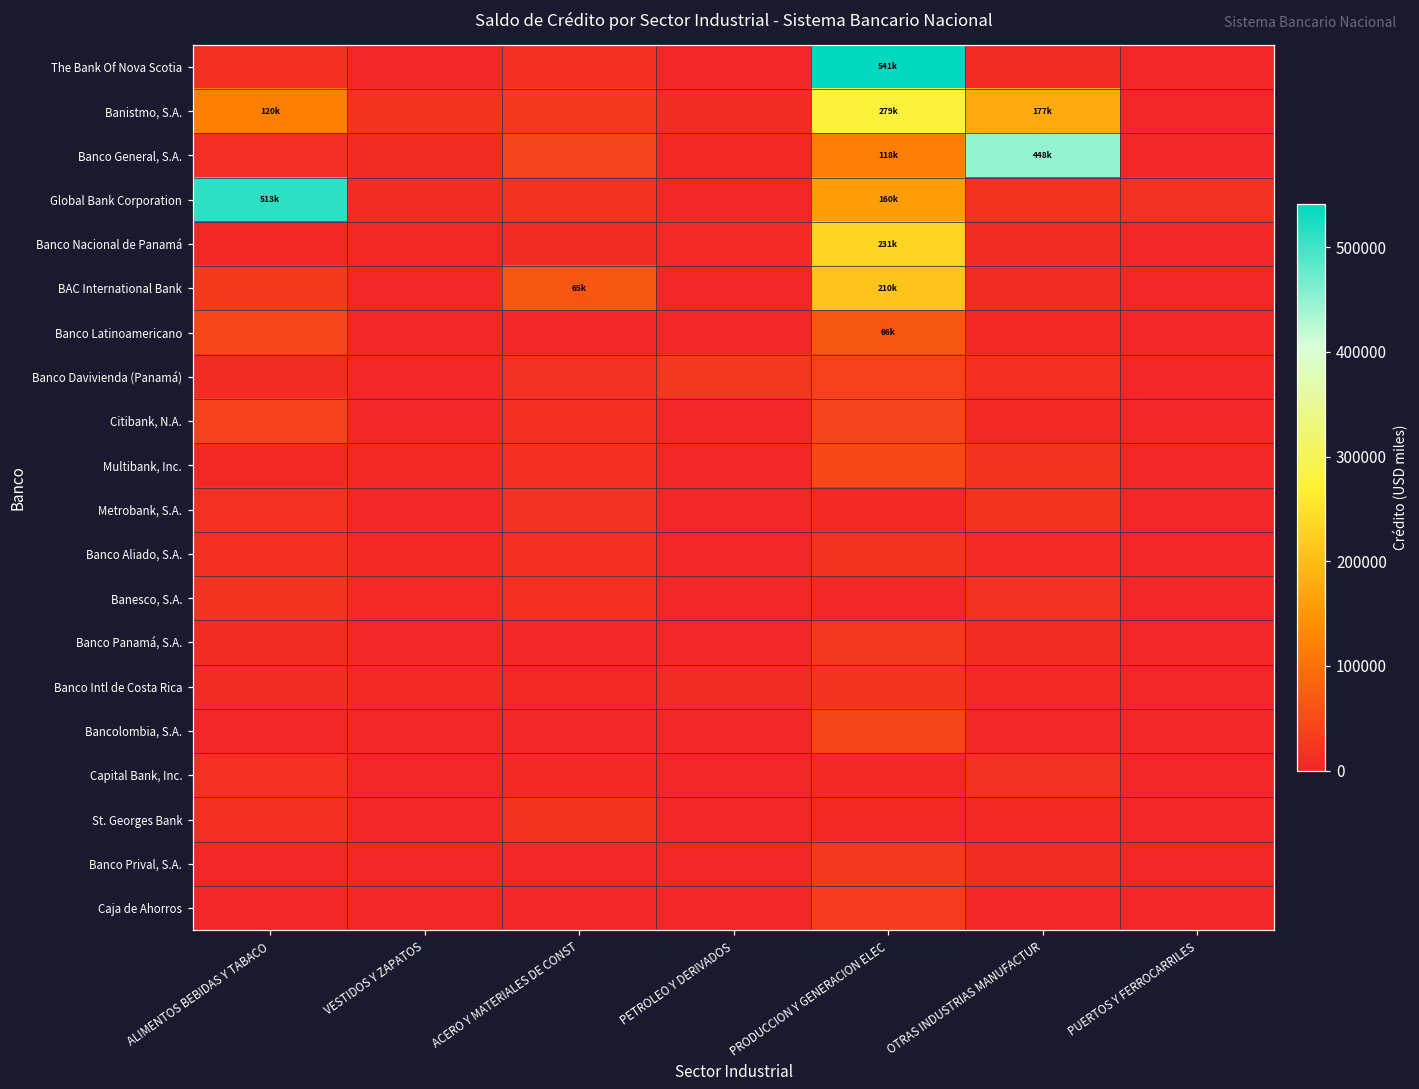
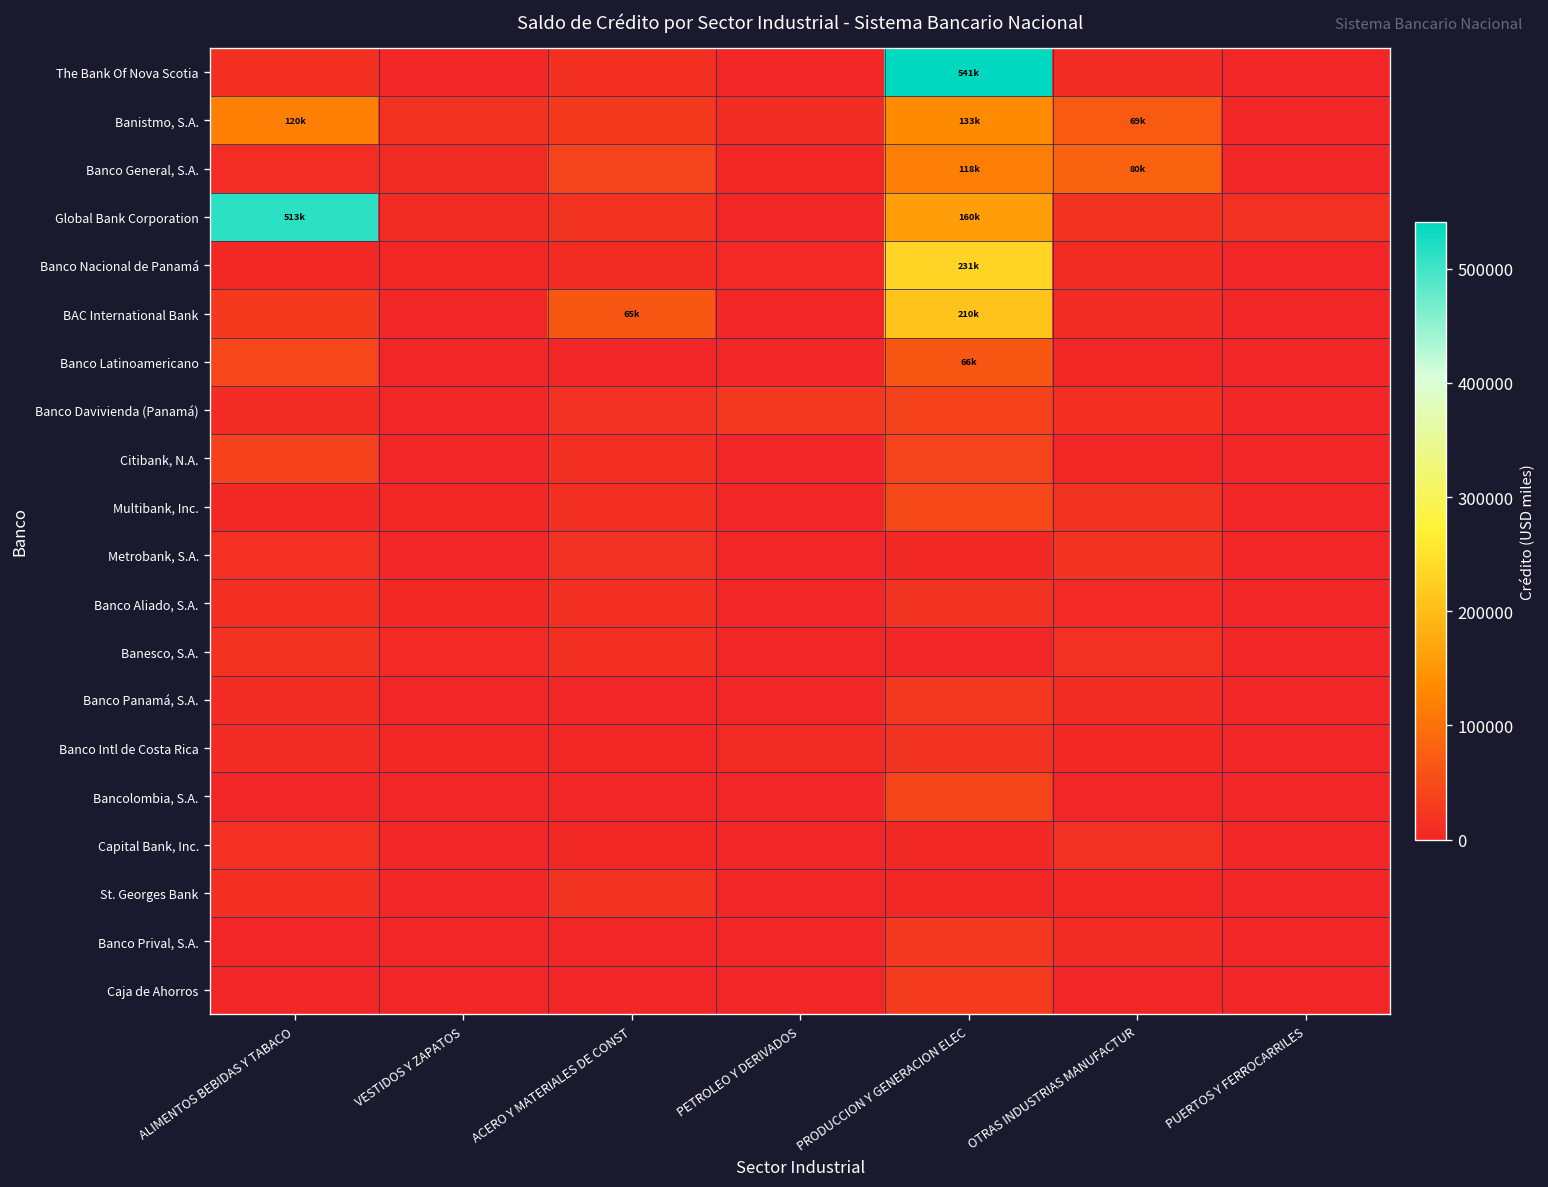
  {
    "The Bank Of Nova Scotia": {
      "PRODUCCION Y GENERACION ELEC": "541k"
    },
    "Banistmo, S.A.": {
      "ALIMENTOS BEBIDAS Y TABACO": "120k",
-     "PRODUCCION Y GENERACION ELEC": "279k",
-     "OTRAS INDUSTRIAS MANUFACTUR": "177k"
+     "PRODUCCION Y GENERACION ELEC": "133k",
+     "OTRAS INDUSTRIAS MANUFACTUR": "69k"
    },
    "Banco General, S.A.": {
      "PRODUCCION Y GENERACION ELEC": "118k",
-     "OTRAS INDUSTRIAS MANUFACTUR": "448k"
+     "OTRAS INDUSTRIAS MANUFACTUR": "80k"
    },
    "Global Bank Corporation": {
      "ALIMENTOS BEBIDAS Y TABACO": "513k",
      "PRODUCCION Y GENERACION ELEC": "160k"
    },
    "Banco Nacional de Panamá": {
      "PRODUCCION Y GENERACION ELEC": "231k"
    },
    "BAC International Bank": {
      "ACERO Y MATERIALES DE CONST": "65k",
      "PRODUCCION Y GENERACION ELEC": "210k"
    },
    "Banco Latinoamericano": {
      "PRODUCCION Y GENERACION ELEC": "66k"
    }
  }
